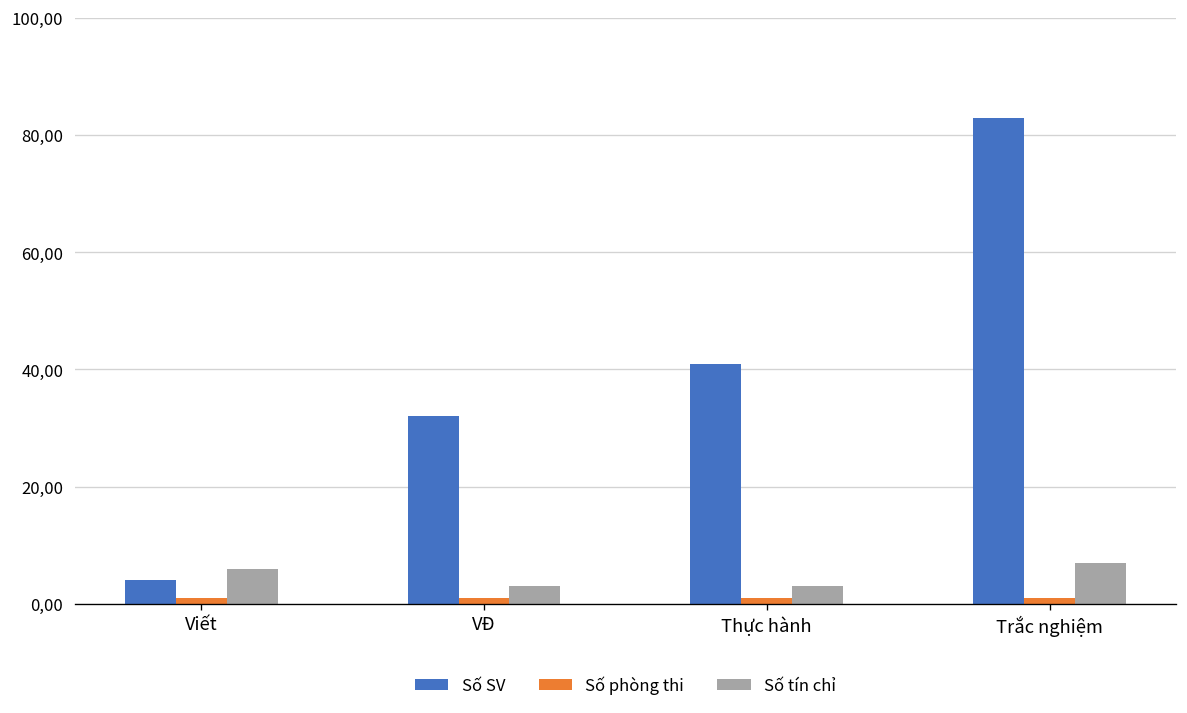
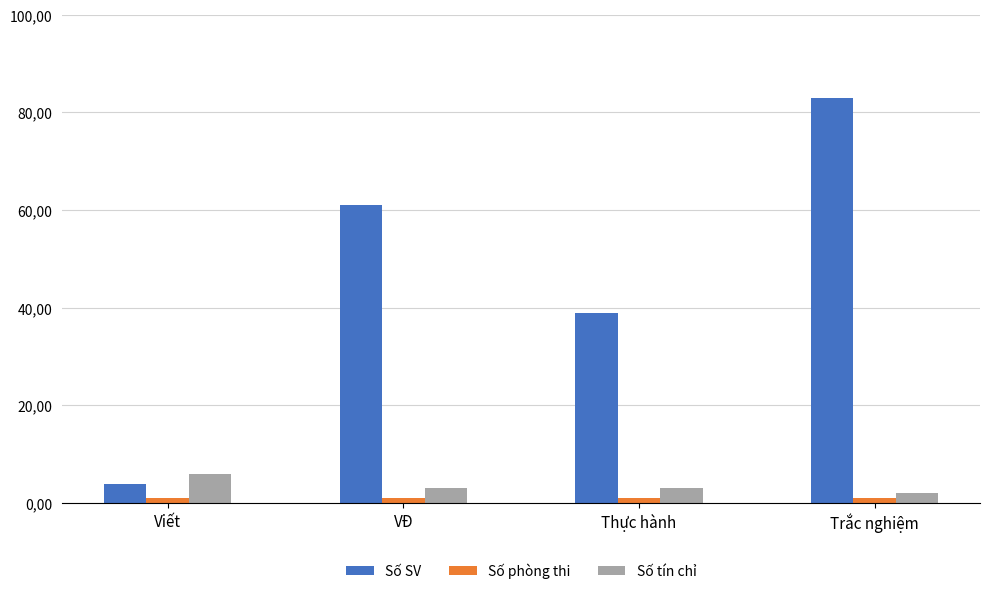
  {
    "Số SV": {
      "Viết": 400,
-     "VĐ": 3200,
-     "Thực hành": 4100,
+     "VĐ": 6100,
+     "Thực hành": 3900,
      "Trắc nghiệm": 8300
    },
    "Số phòng thi": {
      "Viết": 100,
      "VĐ": 100,
      "Thực hành": 100,
      "Trắc nghiệm": 100
    },
    "Số tín chỉ": {
      "Viết": 600,
      "VĐ": 300,
      "Thực hành": 300,
-     "Trắc nghiệm": 700
+     "Trắc nghiệm": 200
    }
  }
